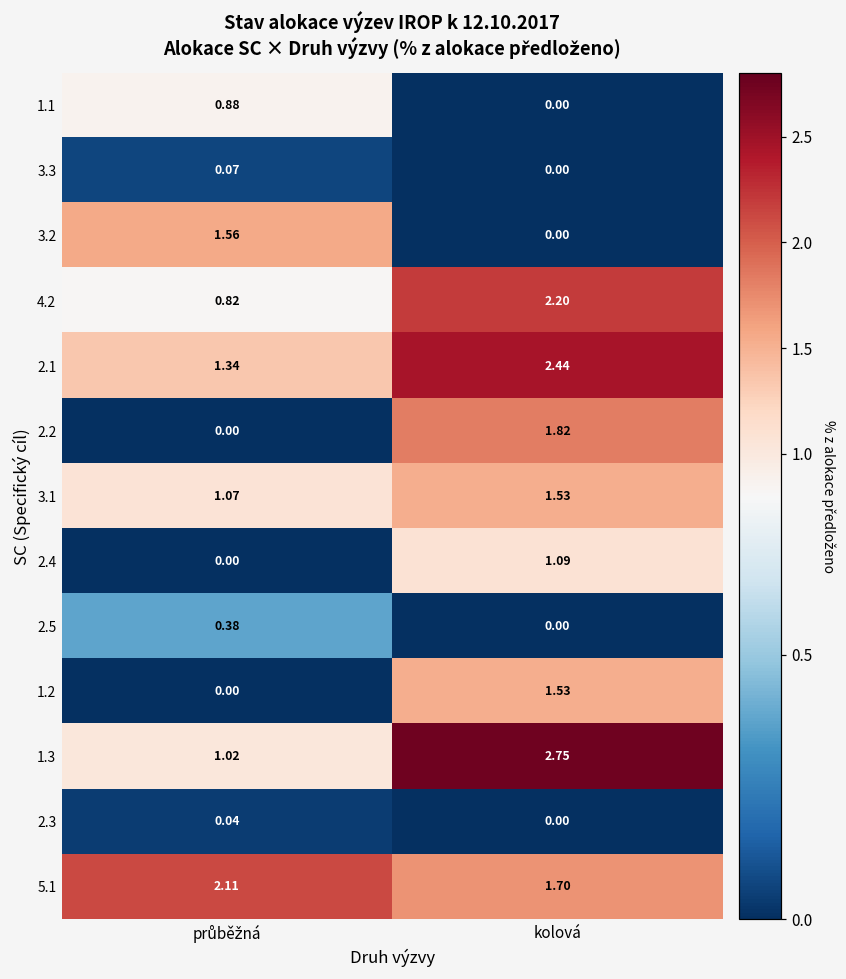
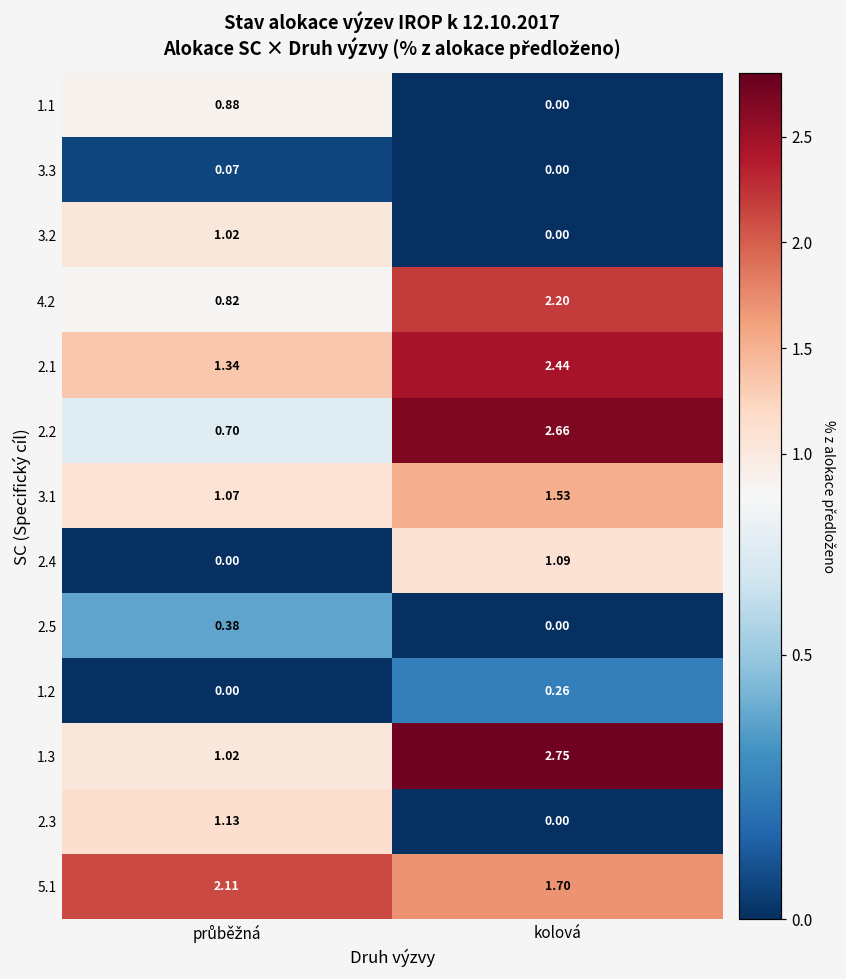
  {
    "1.1": {
      "průběžná": 0.88,
      "kolová": 0.00
    },
    "3.3": {
      "průběžná": 0.07,
      "kolová": 0.00
    },
    "3.2": {
-     "průběžná": 1.56,
+     "průběžná": 1.02,
      "kolová": 0.00
    },
    "4.2": {
      "průběžná": 0.82,
      "kolová": 2.20
    },
    "2.1": {
      "průběžná": 1.34,
      "kolová": 2.44
    },
    "2.2": {
-     "průběžná": 0.00,
-     "kolová": 1.82
+     "průběžná": 0.70,
+     "kolová": 2.66
    },
    "3.1": {
      "průběžná": 1.07,
      "kolová": 1.53
    },
    "2.4": {
      "průběžná": 0.00,
      "kolová": 1.09
    },
    "2.5": {
      "průběžná": 0.38,
      "kolová": 0.00
    },
    "1.2": {
      "průběžná": 0.00,
-     "kolová": 1.53
+     "kolová": 0.26
    },
    "1.3": {
      "průběžná": 1.02,
      "kolová": 2.75
    },
    "2.3": {
-     "průběžná": 0.04,
+     "průběžná": 1.13,
      "kolová": 0.00
    },
    "5.1": {
      "průběžná": 2.11,
      "kolová": 1.70
    }
  }
